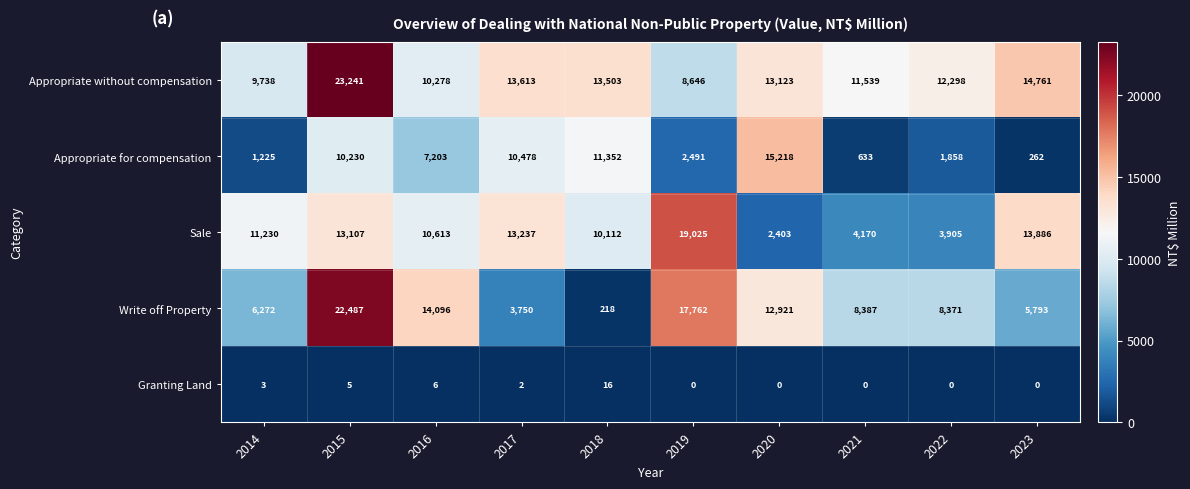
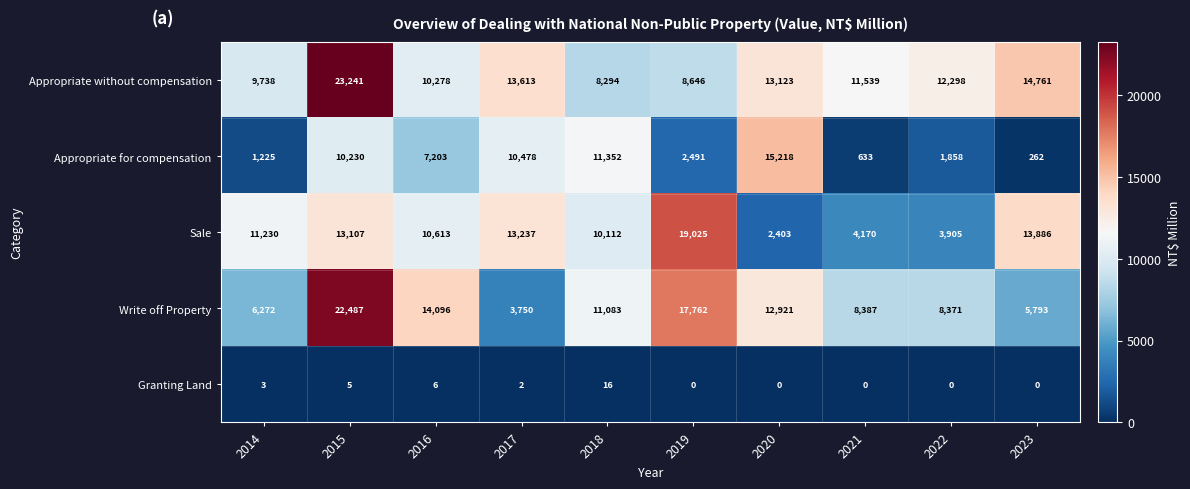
  {
    "Appropriate without compensation": {
      "2014": "9,738",
      "2015": "23,241",
      "2016": "10,278",
      "2017": "13,613",
-     "2018": "13,503",
+     "2018": "8,294",
      "2019": "8,646",
      "2020": "13,123",
      "2021": "11,539",
      "2022": "12,298",
      "2023": "14,761"
    },
    "Appropriate for compensation": {
      "2014": "1,225",
      "2015": "10,230",
      "2016": "7,203",
      "2017": "10,478",
      "2018": "11,352",
      "2019": "2,491",
      "2020": "15,218",
      "2021": "633",
      "2022": "1,858",
      "2023": "262"
    },
    "Sale": {
      "2014": "11,230",
      "2015": "13,107",
      "2016": "10,613",
      "2017": "13,237",
      "2018": "10,112",
      "2019": "19,025",
      "2020": "2,403",
      "2021": "4,170",
      "2022": "3,905",
      "2023": "13,886"
    },
    "Write off Property": {
      "2014": "6,272",
      "2015": "22,487",
      "2016": "14,096",
      "2017": "3,750",
-     "2018": "218",
+     "2018": "11,083",
      "2019": "17,762",
      "2020": "12,921",
      "2021": "8,387",
      "2022": "8,371",
      "2023": "5,793"
    },
    "Granting Land": {
      "2014": "3",
      "2015": "5",
      "2016": "6",
      "2017": "2",
      "2018": "16",
      "2019": "0",
      "2020": "0",
      "2021": "0",
      "2022": "0",
      "2023": "0"
    }
  }
